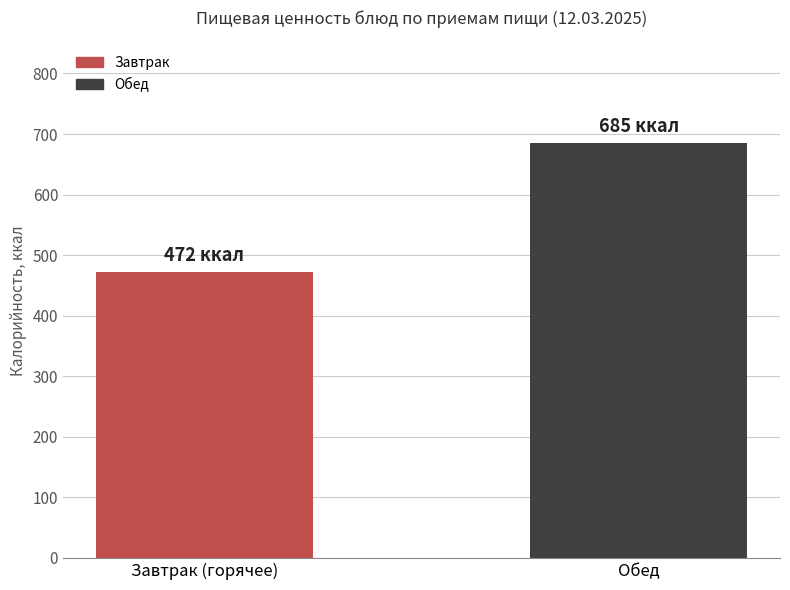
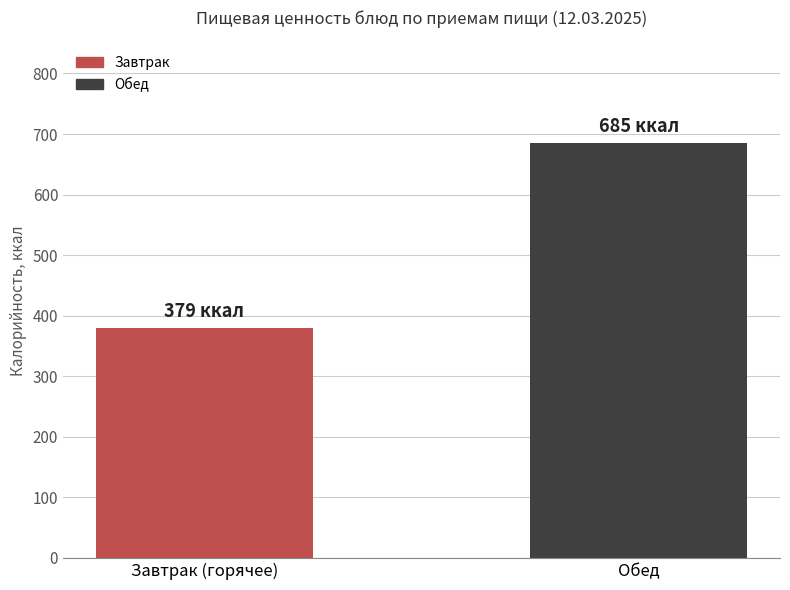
  {
-   "Завтрак (горячее)": 472,
+   "Завтрак (горячее)": 379,
    "Обед": 685
  }
